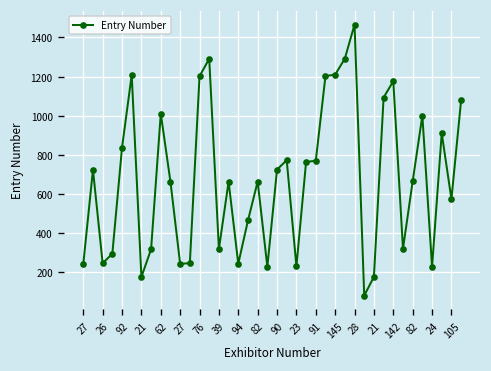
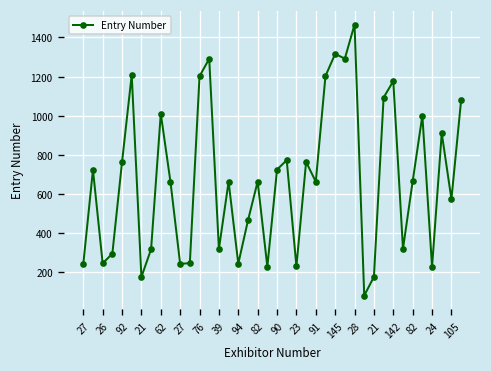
  {
    "26": 250,
-   "92": 840,
+   "92": 760,
    "62": 1010,
    "76": 1200,
    "94": 240,
    "90": 730,
-   "91": 770,
-   "145": 1210,
+   "91": 660,
+   "145": 1320,
    "28": 1470,
    "142": 1180,
    "24": 230,
    "105": 570
  }
